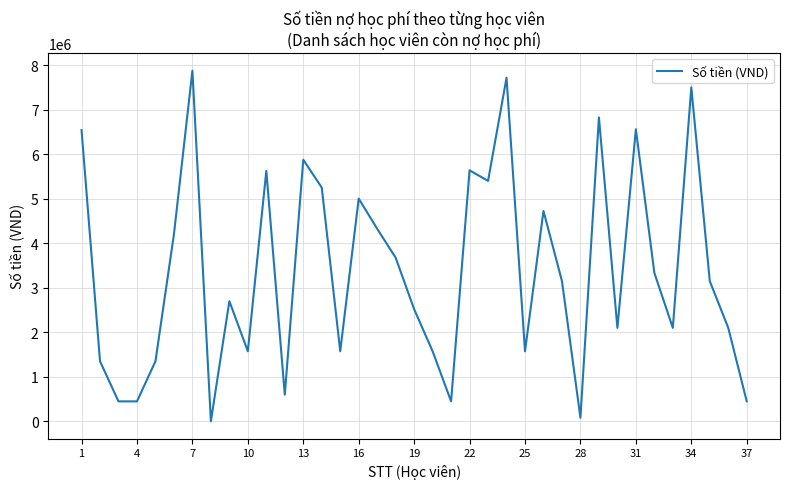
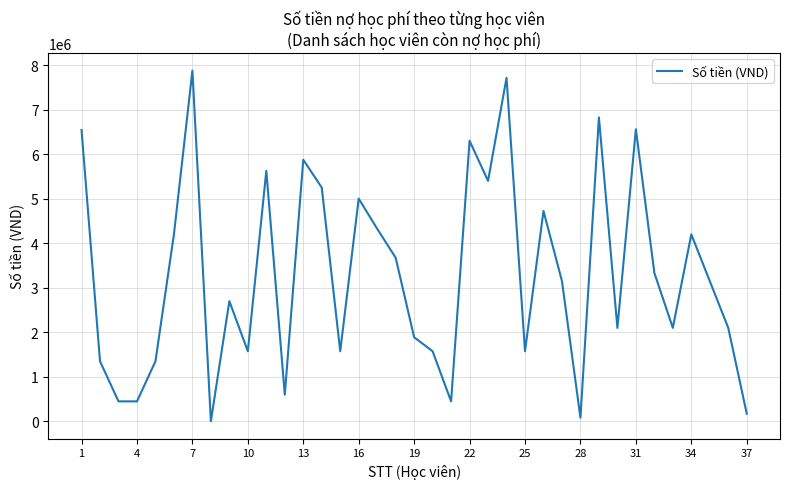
  {
    "1": 6500000,
    "4": 500000,
    "7": 7900000,
    "10": 1600000,
    "13": 5900000,
    "16": 5000000,
-   "19": 2500000,
-   "22": 5600000,
+   "19": 1900000,
+   "22": 6300000,
    "25": 1600000,
    "28": 100000,
    "31": 6600000,
-   "34": 7500000,
-   "37": 500000
+   "34": 4200000,
+   "37": 200000
  }
